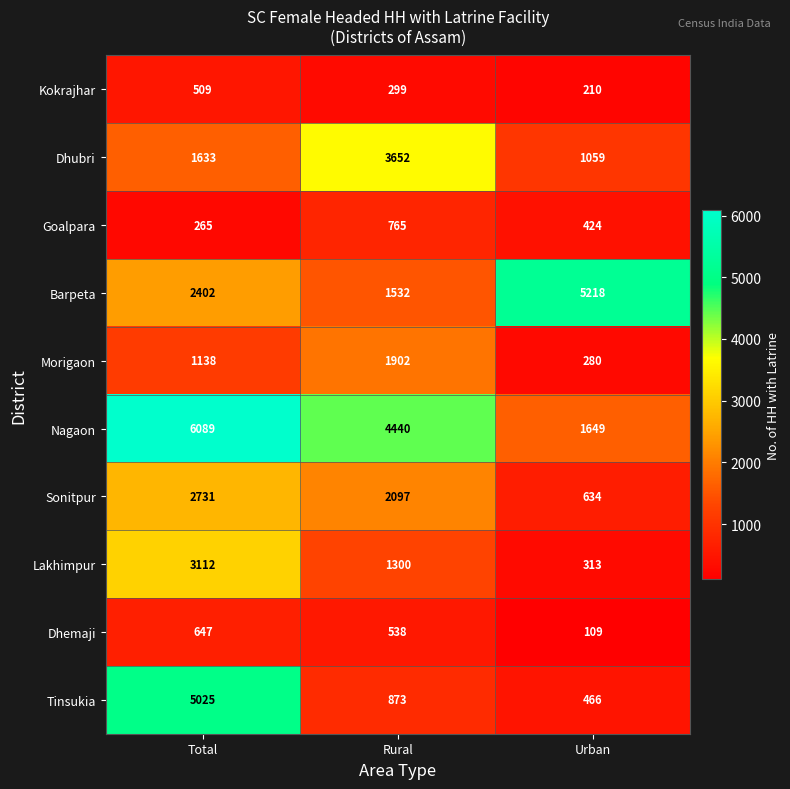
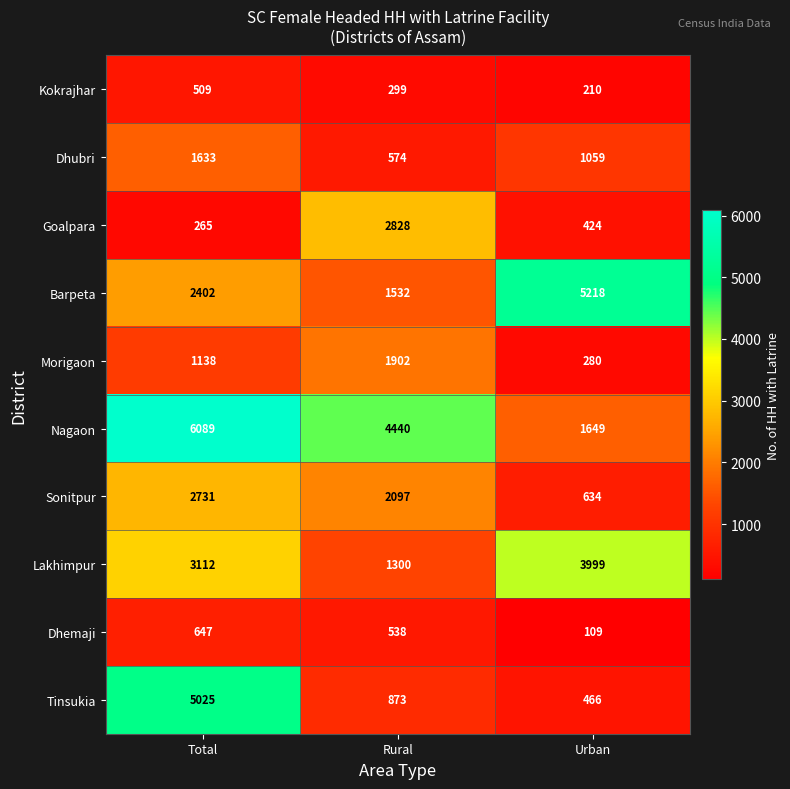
  {
    "Kokrajhar": {
      "Total": 509,
      "Rural": 299,
      "Urban": 210
    },
    "Dhubri": {
      "Total": 1633,
-     "Rural": 3652,
+     "Rural": 574,
      "Urban": 1059
    },
    "Goalpara": {
      "Total": 265,
-     "Rural": 765,
+     "Rural": 2828,
      "Urban": 424
    },
    "Barpeta": {
      "Total": 2402,
      "Rural": 1532,
      "Urban": 5218
    },
    "Morigaon": {
      "Total": 1138,
      "Rural": 1902,
      "Urban": 280
    },
    "Nagaon": {
      "Total": 6089,
      "Rural": 4440,
      "Urban": 1649
    },
    "Sonitpur": {
      "Total": 2731,
      "Rural": 2097,
      "Urban": 634
    },
    "Lakhimpur": {
      "Total": 3112,
      "Rural": 1300,
-     "Urban": 313
+     "Urban": 3999
    },
    "Dhemaji": {
      "Total": 647,
      "Rural": 538,
      "Urban": 109
    },
    "Tinsukia": {
      "Total": 5025,
      "Rural": 873,
      "Urban": 466
    }
  }
